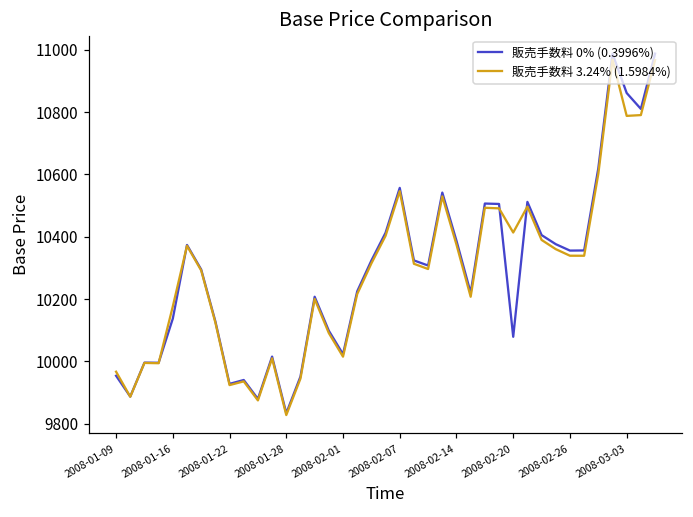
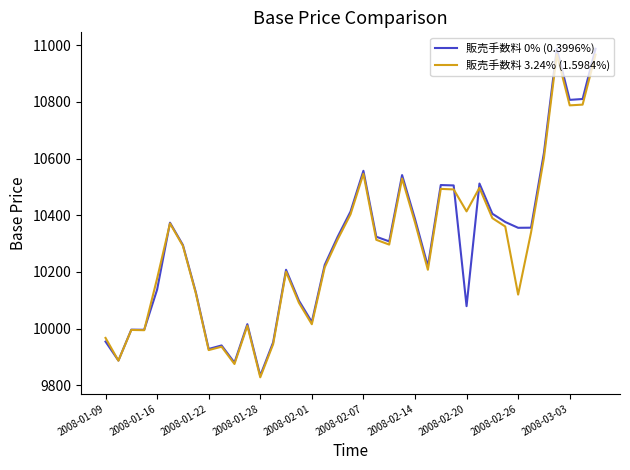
  {
    "販売手数料 0% (0.3996%)": {
      "2008-01-09": 9950,
      "2008-01-16": 10140,
      "2008-02-07": 10560,
      "2008-02-14": 10390,
      "2008-02-20": 10080,
      "2008-02-26": 10360,
-     "2008-03-03": 10860
+     "2008-03-03": 10810
    },
    "販売手数料 3.24% (1.5984%)": {
      "2008-01-09": 9970,
      "2008-01-16": 10180,
      "2008-02-07": 10550,
      "2008-02-14": 10370,
      "2008-02-20": 10410,
-     "2008-02-26": 10340,
+     "2008-02-26": 10120,
      "2008-03-03": 10790
    }
  }
